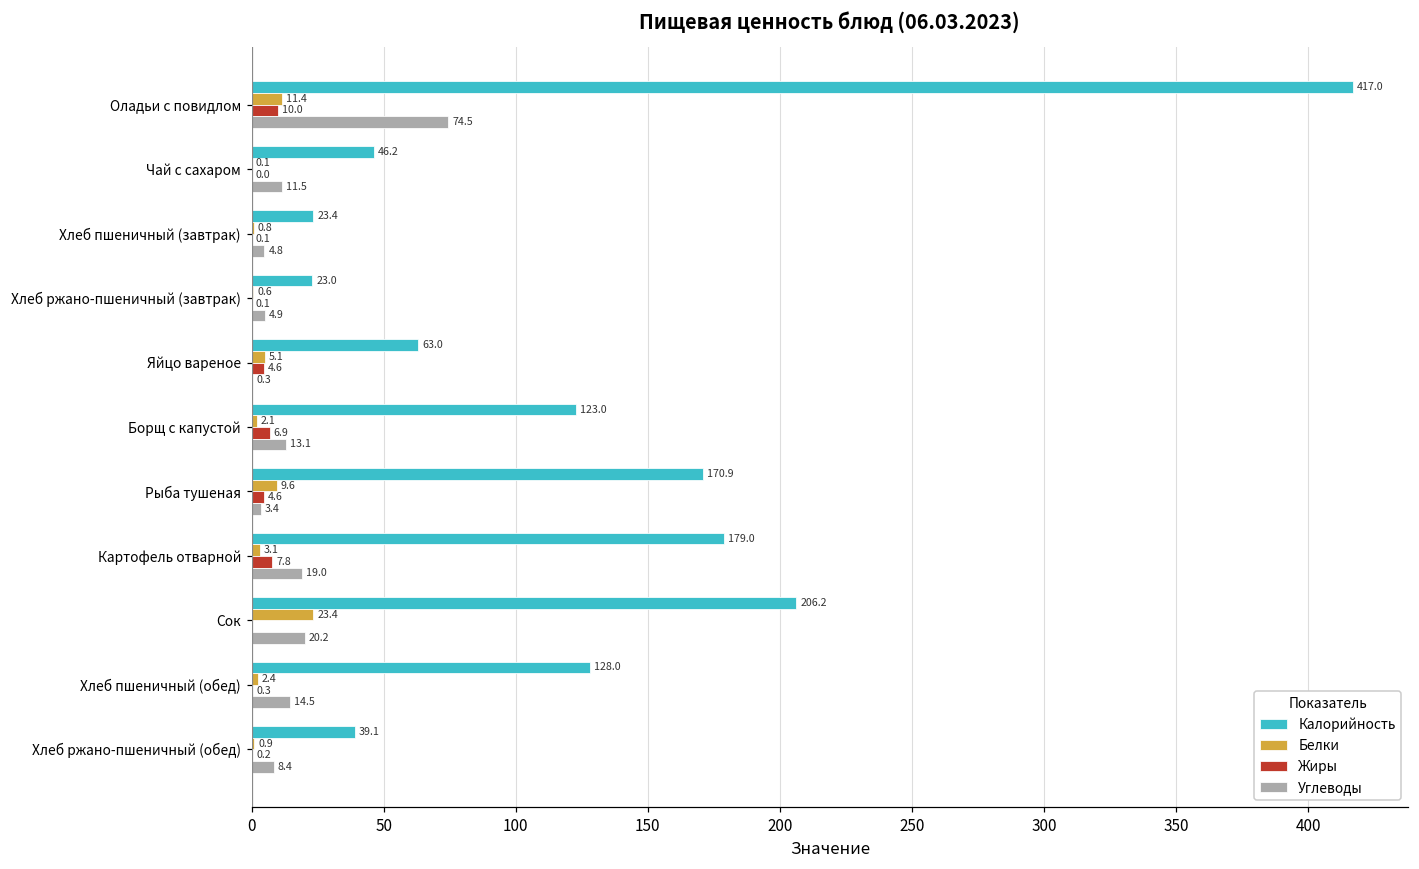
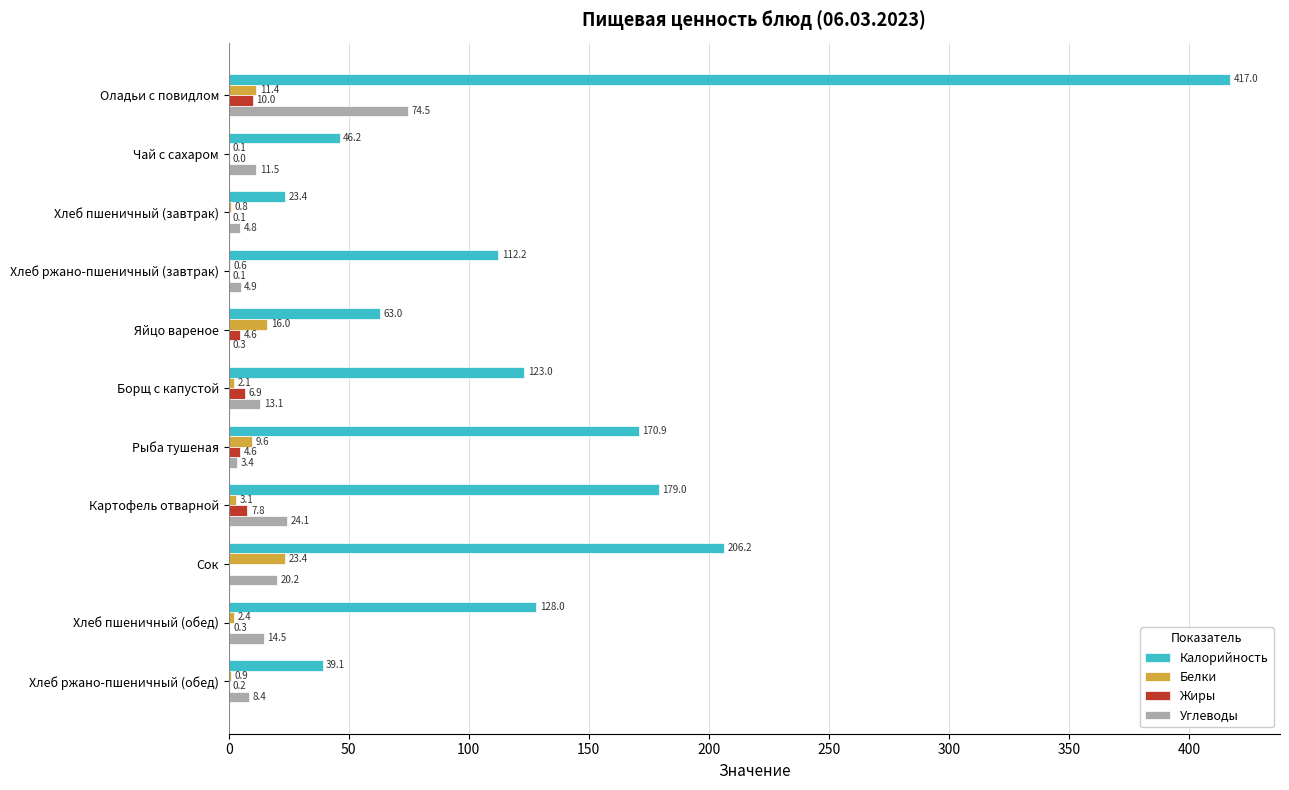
  {
    "Калорийность": {
      "Оладьи с повидлом": 417.0,
      "Чай с сахаром": 46.2,
      "Хлеб пшеничный (завтрак)": 23.4,
-     "Хлеб ржано-пшеничный (завтрак)": 23.0,
+     "Хлеб ржано-пшеничный (завтрак)": 112.2,
      "Яйцо вареное": 63.0,
      "Борщ с капустой": 123.0,
      "Рыба тушеная": 170.9,
      "Картофель отварной": 179.0,
      "Сок": 206.2,
      "Хлеб пшеничный (обед)": 128.0,
      "Хлеб ржано-пшеничный (обед)": 39.1
    },
    "Белки": {
      "Оладьи с повидлом": 11.4,
      "Чай с сахаром": 0.1,
      "Хлеб пшеничный (завтрак)": 0.8,
      "Хлеб ржано-пшеничный (завтрак)": 0.6,
-     "Яйцо вареное": 5.1,
+     "Яйцо вареное": 16.0,
      "Борщ с капустой": 2.1,
      "Рыба тушеная": 9.6,
      "Картофель отварной": 3.1,
      "Сок": 23.4,
      "Хлеб пшеничный (обед)": 2.4,
      "Хлеб ржано-пшеничный (обед)": 0.9
    },
    "Жиры": {
      "Оладьи с повидлом": 10.0,
      "Чай с сахаром": 0.0,
      "Хлеб пшеничный (завтрак)": 0.1,
      "Хлеб ржано-пшеничный (завтрак)": 0.1,
      "Яйцо вареное": 4.6,
      "Борщ с капустой": 6.9,
      "Рыба тушеная": 4.6,
      "Картофель отварной": 7.8,
      "Хлеб пшеничный (обед)": 0.3,
      "Хлеб ржано-пшеничный (обед)": 0.2
    },
    "Углеводы": {
      "Оладьи с повидлом": 74.5,
      "Чай с сахаром": 11.5,
      "Хлеб пшеничный (завтрак)": 4.8,
      "Хлеб ржано-пшеничный (завтрак)": 4.9,
      "Яйцо вареное": 0.3,
      "Борщ с капустой": 13.1,
      "Рыба тушеная": 3.4,
-     "Картофель отварной": 19.0,
+     "Картофель отварной": 24.1,
      "Сок": 20.2,
      "Хлеб пшеничный (обед)": 14.5,
      "Хлеб ржано-пшеничный (обед)": 8.4
    }
  }
